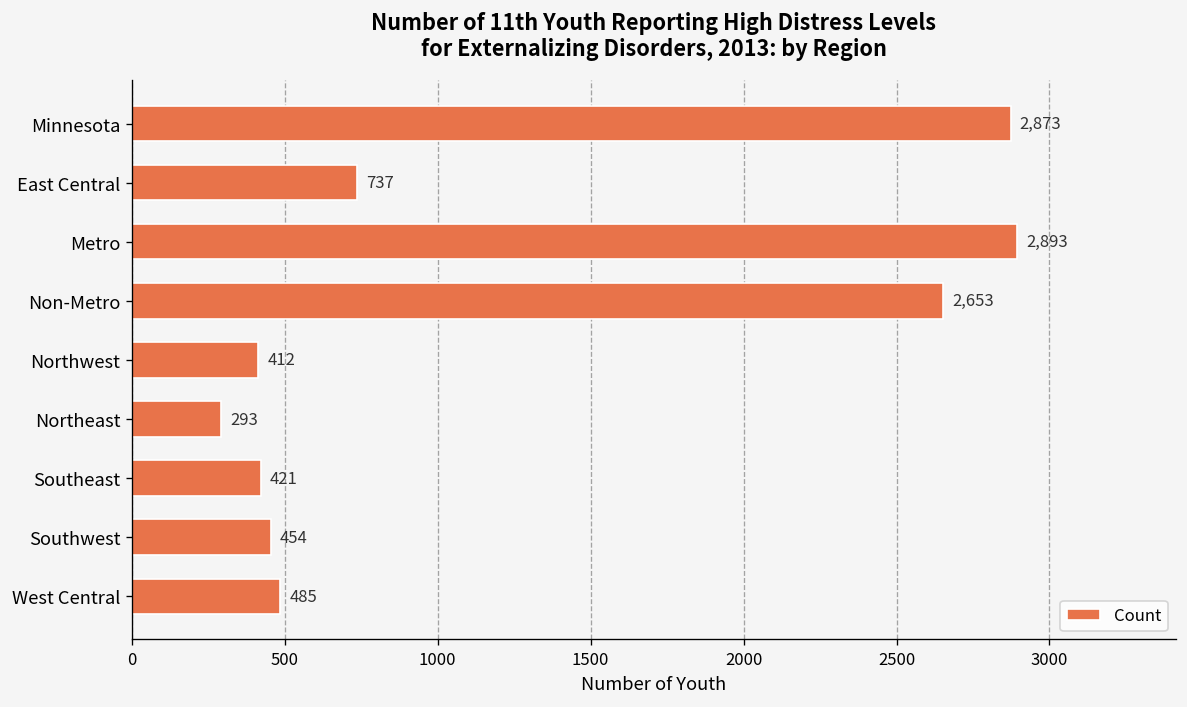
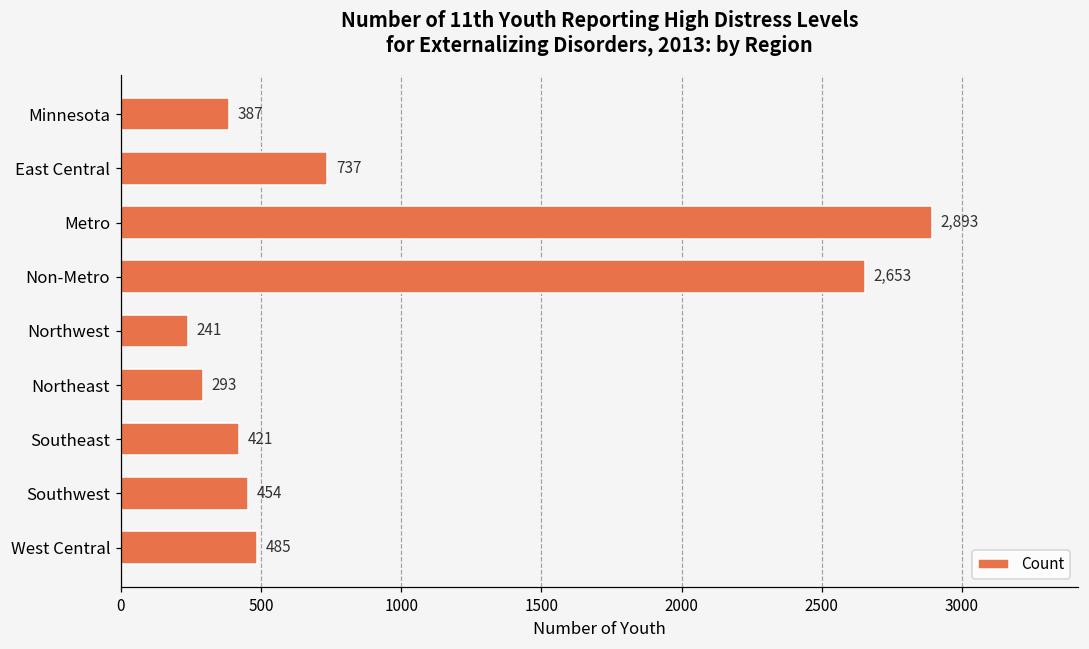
  {
-   "Minnesota": "2,873",
+   "Minnesota": "387",
    "East Central": "737",
    "Metro": "2,893",
    "Non-Metro": "2,653",
-   "Northwest": "412",
+   "Northwest": "241",
    "Northeast": "293",
    "Southeast": "421",
    "Southwest": "454"
  }
